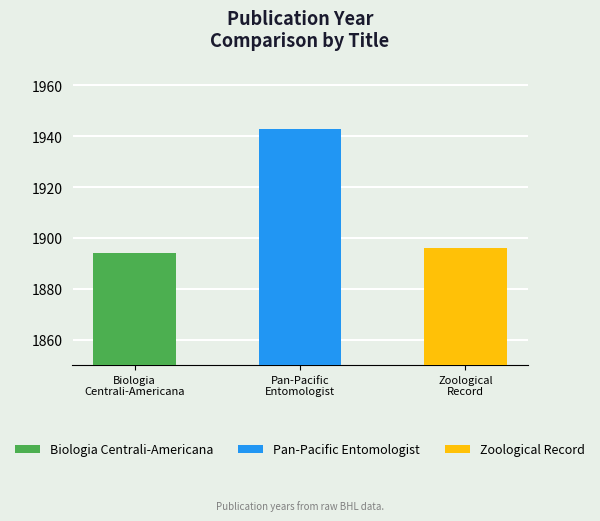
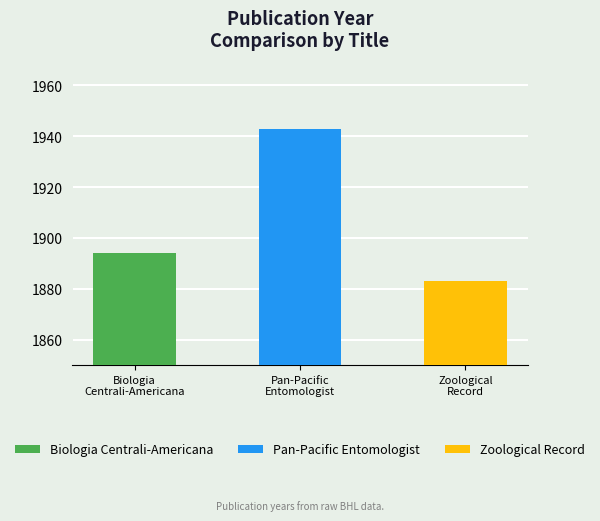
  {
    "Biologia Centrali-Americana": 1894,
    "Pan-Pacific Entomologist": 1943,
-   "Zoological Record": 1896
+   "Zoological Record": 1883
  }
